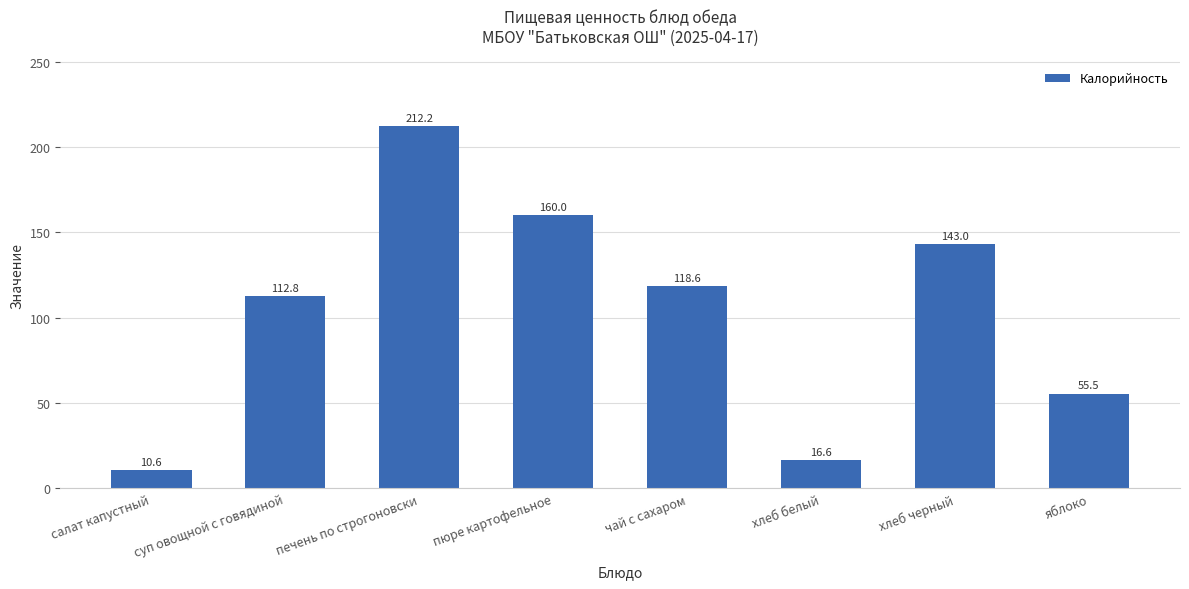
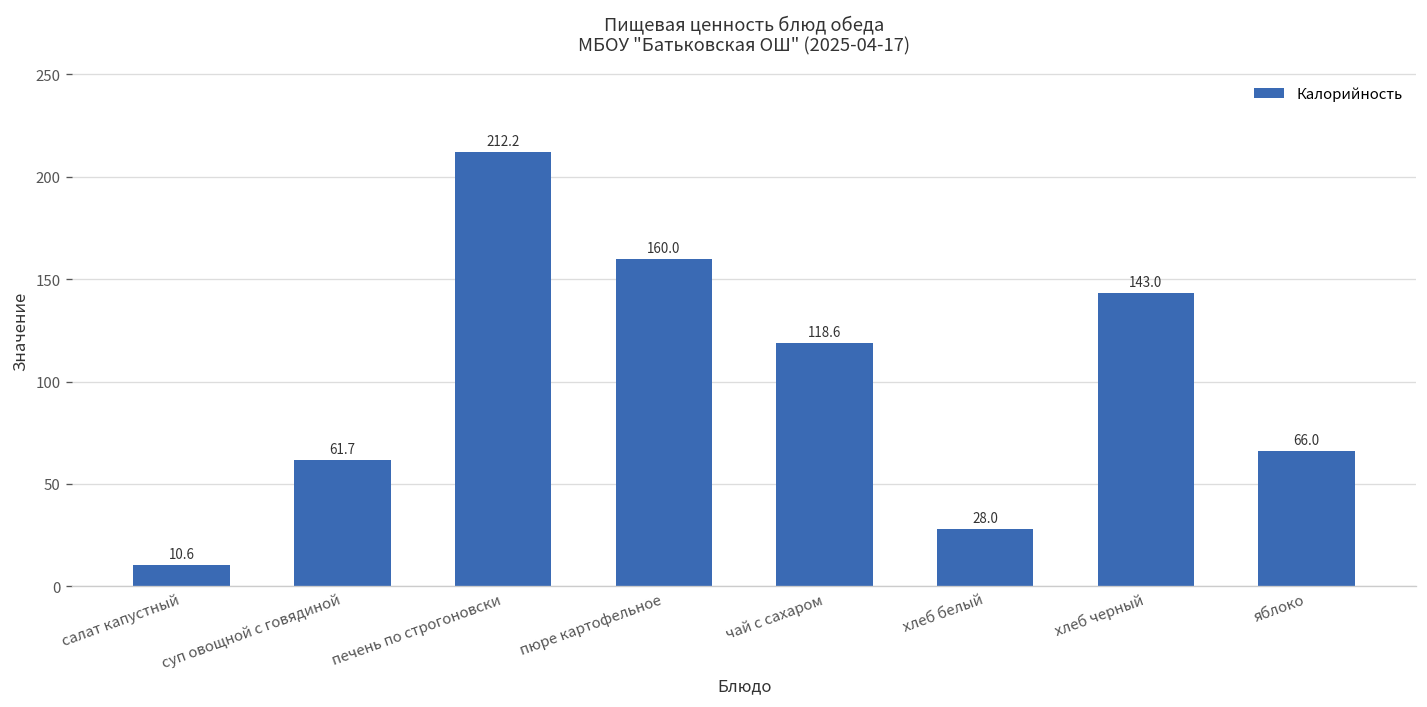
  {
    "салат капустный": 10.6,
-   "суп овощной с говядиной": 112.8,
+   "суп овощной с говядиной": 61.7,
    "печень по строгоновски": 212.2,
    "пюре картофельное": 160.0,
    "чай с сахаром": 118.6,
-   "хлеб белый": 16.6,
+   "хлеб белый": 28.0,
    "хлеб черный": 143.0,
-   "яблоко": 55.5
+   "яблоко": 66.0
  }
